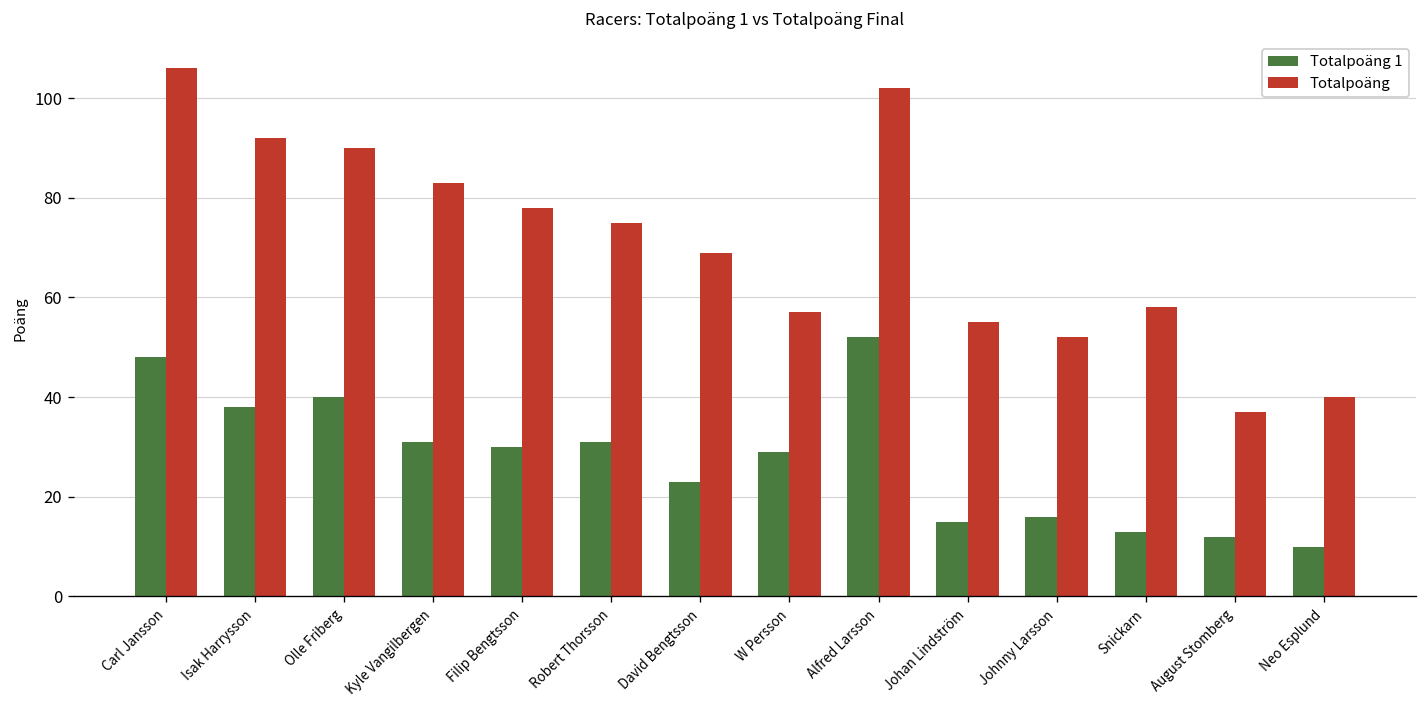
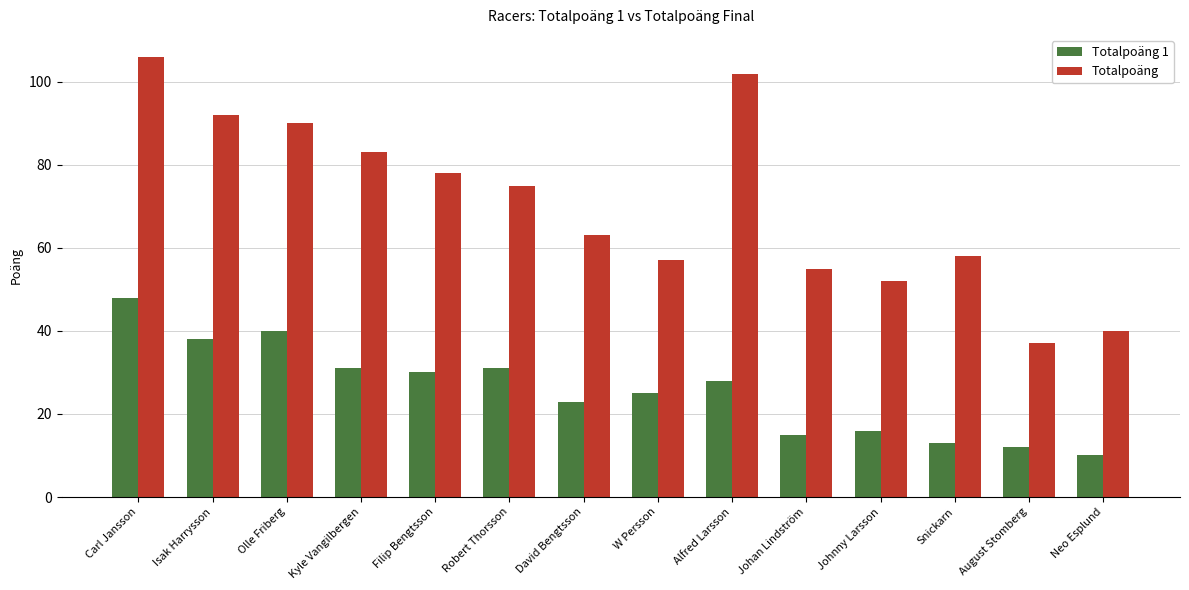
  {
    "Totalpoäng 1": {
      "Carl Jansson": 48,
      "Isak Harrysson": 38,
      "Olle Friberg": 40,
      "Kyle Vangilbergen": 31,
      "Filip Bengtsson": 30,
      "Robert Thorsson": 31,
      "David Bengtsson": 23,
-     "W Persson": 29,
-     "Alfred Larsson": 52,
+     "W Persson": 25,
+     "Alfred Larsson": 28,
      "Johan Lindström": 15,
      "Johnny Larsson": 16,
      "Snickarn": 13,
      "August Stomberg": 12,
      "Neo Esplund": 10
    },
    "Totalpoäng": {
      "Carl Jansson": 106,
      "Isak Harrysson": 92,
      "Olle Friberg": 90,
      "Kyle Vangilbergen": 83,
      "Filip Bengtsson": 78,
      "Robert Thorsson": 75,
-     "David Bengtsson": 69,
+     "David Bengtsson": 63,
      "W Persson": 57,
      "Alfred Larsson": 102,
      "Johan Lindström": 55,
      "Johnny Larsson": 52,
      "Snickarn": 58,
      "August Stomberg": 37,
      "Neo Esplund": 40
    }
  }
